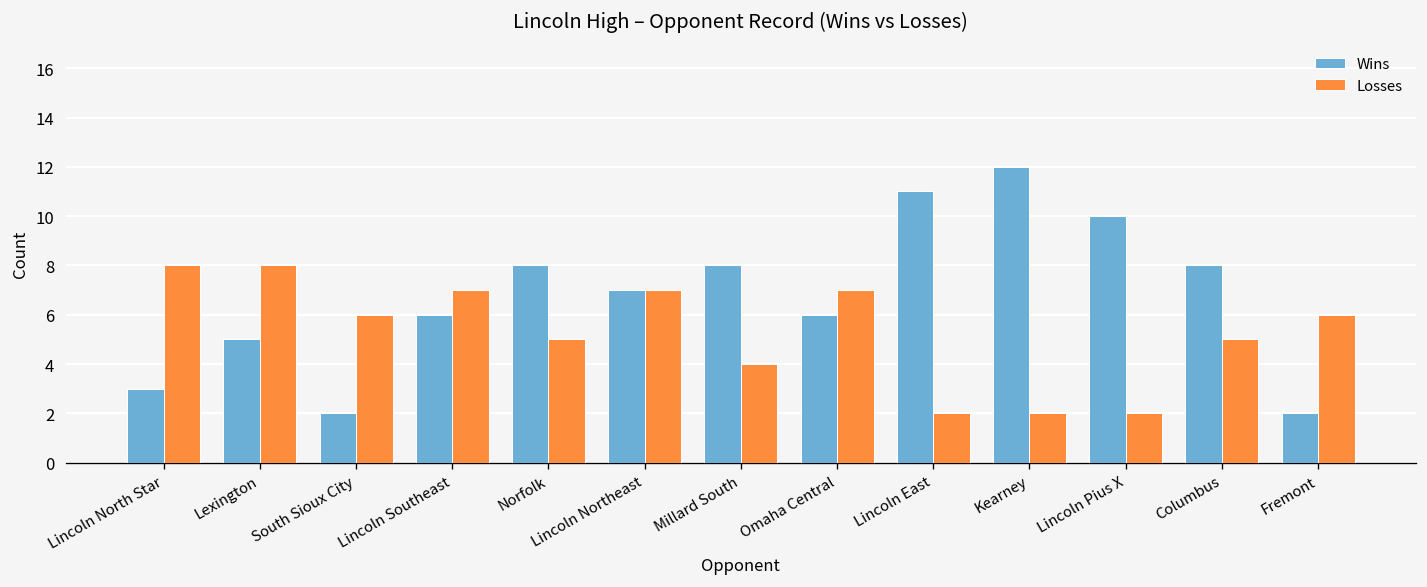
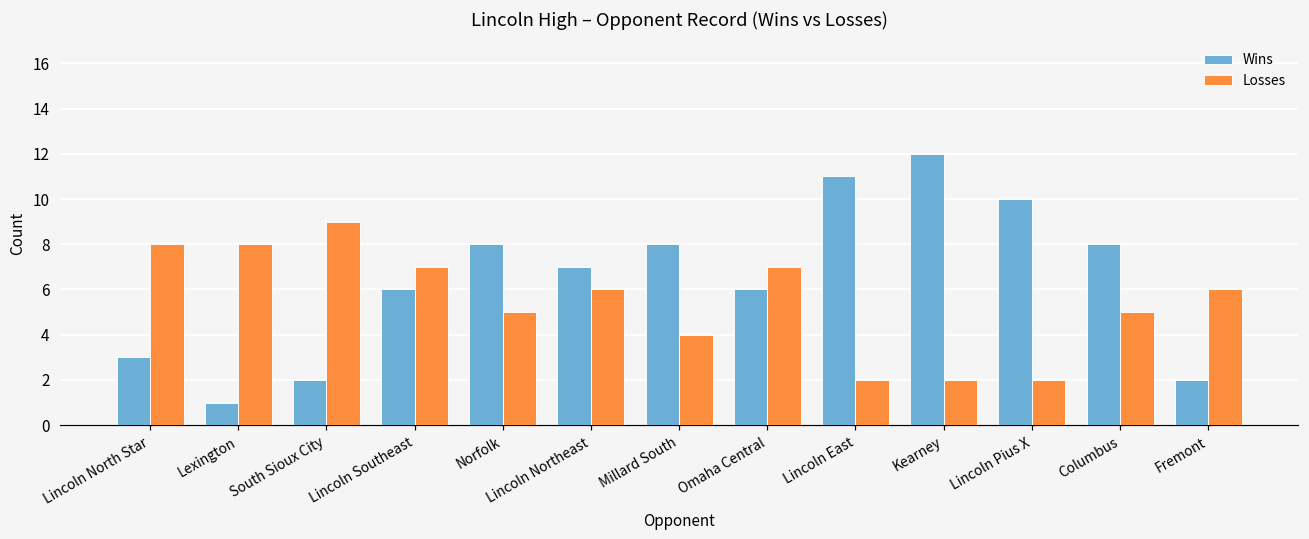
  {
    "Wins": {
      "Lincoln North Star": 3,
-     "Lexington": 5,
+     "Lexington": 1,
      "South Sioux City": 2,
      "Lincoln Southeast": 6,
      "Norfolk": 8,
      "Lincoln Northeast": 7,
      "Millard South": 8,
      "Omaha Central": 6,
      "Lincoln East": 11,
      "Kearney": 12,
      "Lincoln Pius X": 10,
      "Columbus": 8,
      "Fremont": 2
    },
    "Losses": {
      "Lincoln North Star": 8,
      "Lexington": 8,
-     "South Sioux City": 6,
+     "South Sioux City": 9,
      "Lincoln Southeast": 7,
      "Norfolk": 5,
-     "Lincoln Northeast": 7,
+     "Lincoln Northeast": 6,
      "Millard South": 4,
      "Omaha Central": 7,
      "Lincoln East": 2,
      "Kearney": 2,
      "Lincoln Pius X": 2,
      "Columbus": 5,
      "Fremont": 6
    }
  }
